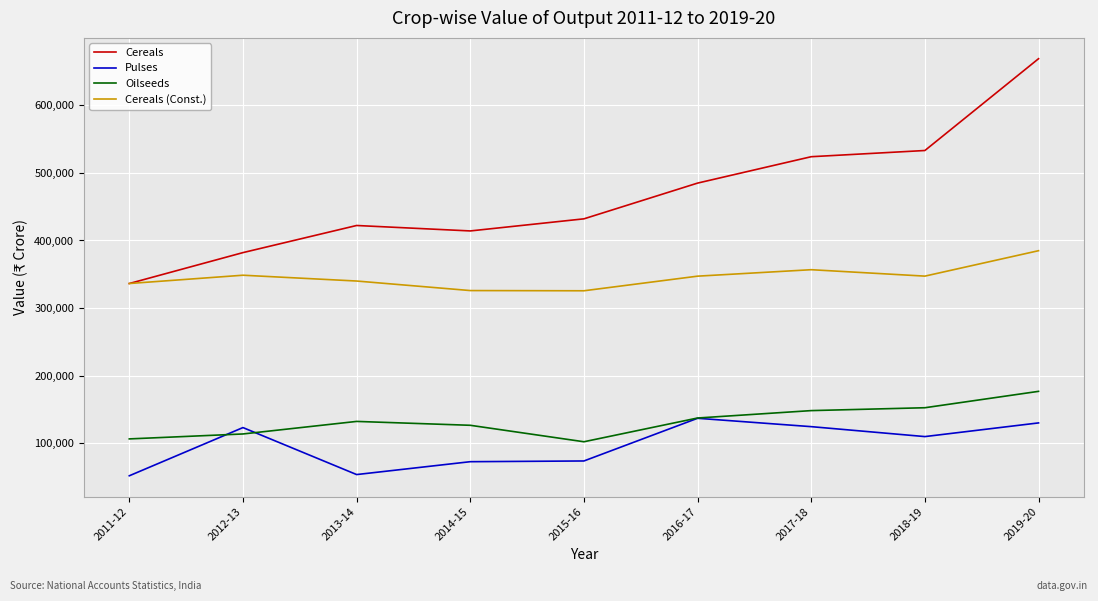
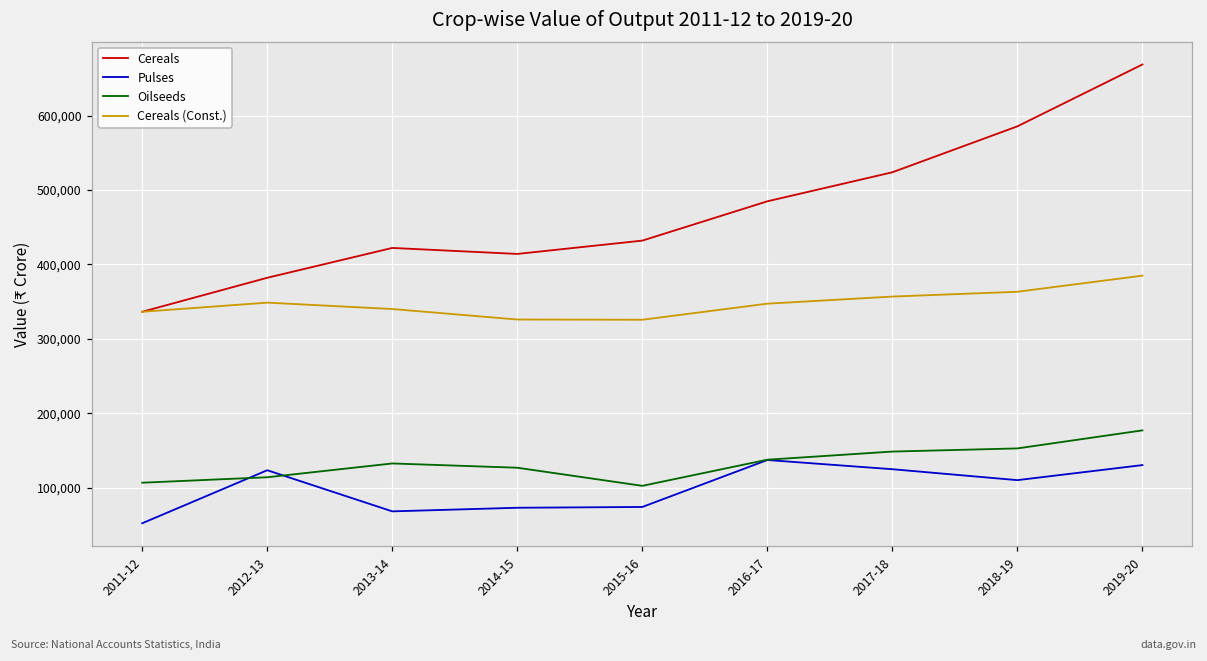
  {
    "Cereals": {
      "2012-13": "380,000",
      "2013-14": "420,000",
      "2014-15": "410,000",
      "2015-16": "430,000",
      "2016-17": "480,000",
      "2017-18": "520,000",
-     "2018-19": "530,000",
+     "2018-19": "590,000",
      "2019-20": "670,000"
    },
    "Pulses": {
      "2011-12": "50,000",
      "2012-13": "120,000",
-     "2013-14": "50,000",
+     "2013-14": "70,000",
      "2014-15": "70,000",
      "2015-16": "70,000",
      "2017-18": "120,000",
      "2018-19": "110,000",
      "2019-20": "130,000"
    },
    "Oilseeds": {
      "2011-12": "110,000",
      "2012-13": "110,000",
      "2013-14": "130,000",
      "2014-15": "130,000",
      "2015-16": "100,000",
      "2017-18": "150,000",
      "2018-19": "150,000",
      "2019-20": "180,000"
    },
    "Cereals (Const.)": {
      "2012-13": "350,000",
      "2013-14": "340,000",
      "2014-15": "330,000",
      "2015-16": "330,000",
      "2016-17": "350,000",
      "2017-18": "360,000",
-     "2018-19": "350,000",
+     "2018-19": "360,000",
      "2019-20": "380,000"
    }
  }
